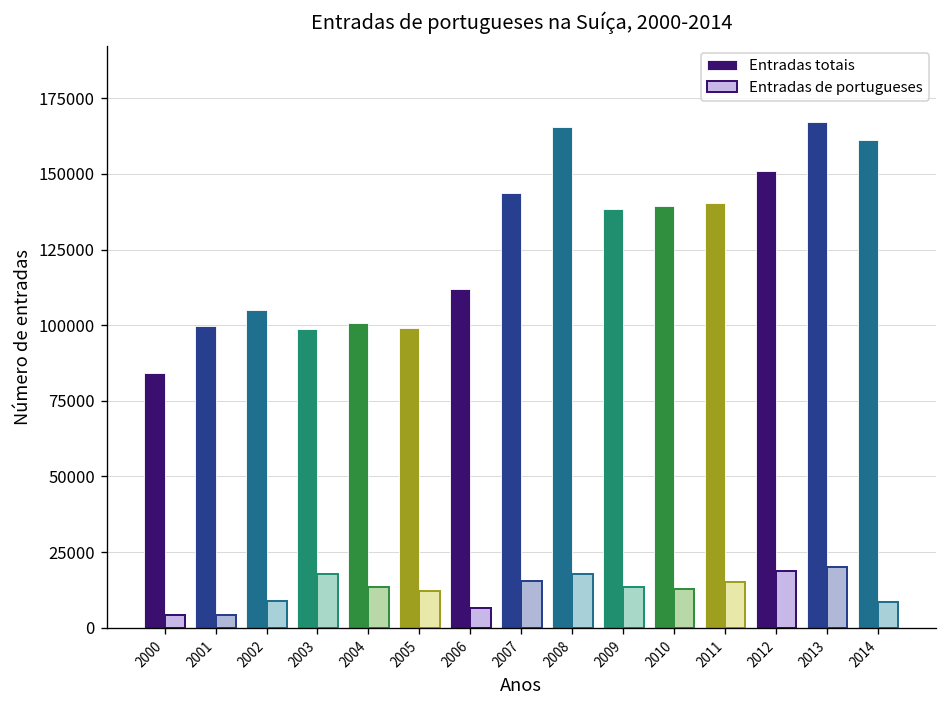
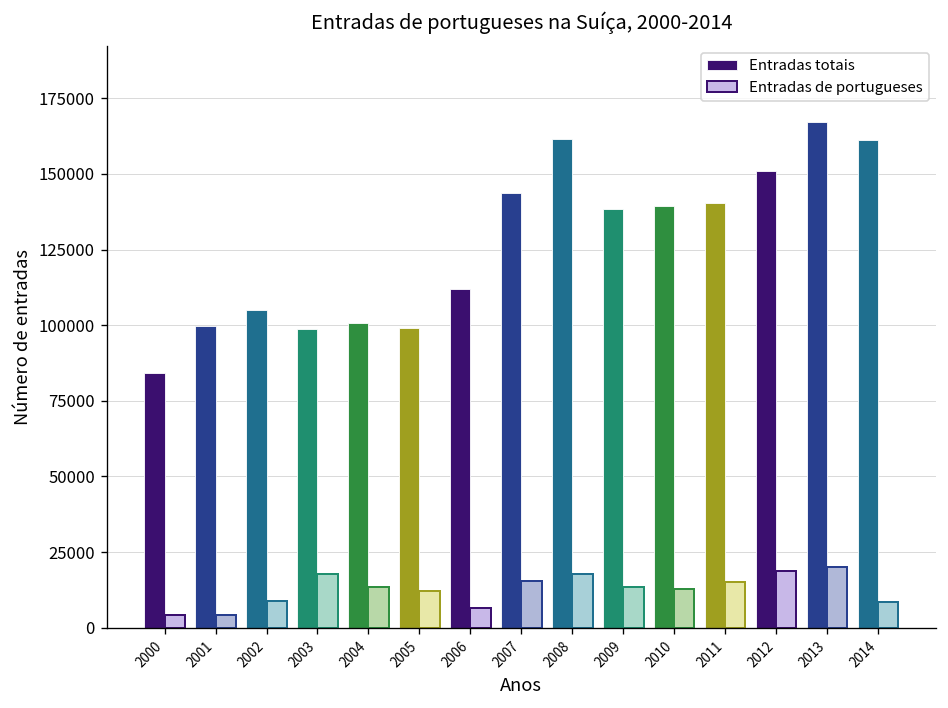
  {
    "Entradas totais": {
      "2000": 84000,
      "2001": 100000,
      "2002": 105000,
      "2003": 99000,
      "2004": 101000,
      "2005": 99000,
      "2006": 112000,
      "2007": 144000,
-     "2008": 166000,
+     "2008": 162000,
      "2009": 138000,
      "2010": 139000,
      "2011": 141000,
      "2012": 151000,
      "2013": 167000,
      "2014": 161000
    },
    "Entradas de portugueses": {
      "2000": 4000,
      "2001": 4000,
      "2002": 9000,
      "2003": 18000,
      "2004": 14000,
      "2005": 12000,
      "2006": 7000,
      "2007": 15000,
      "2008": 18000,
      "2009": 14000,
      "2010": 13000,
      "2011": 15000,
      "2012": 19000,
      "2013": 20000,
      "2014": 9000
    }
  }
